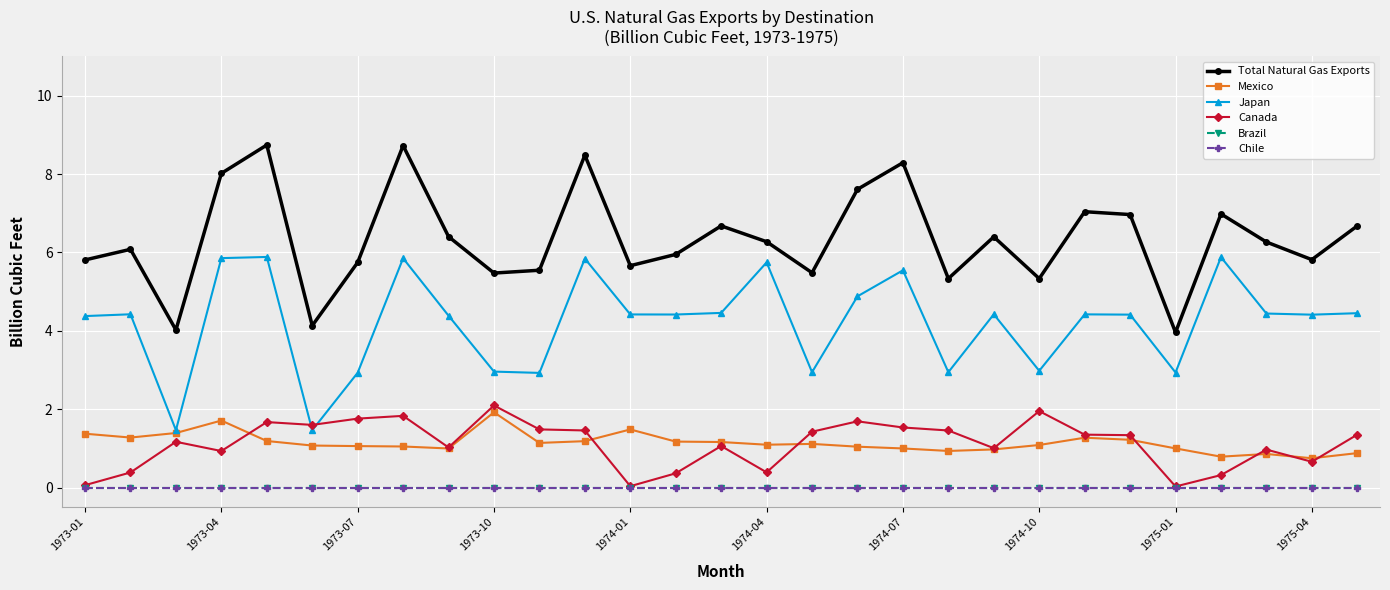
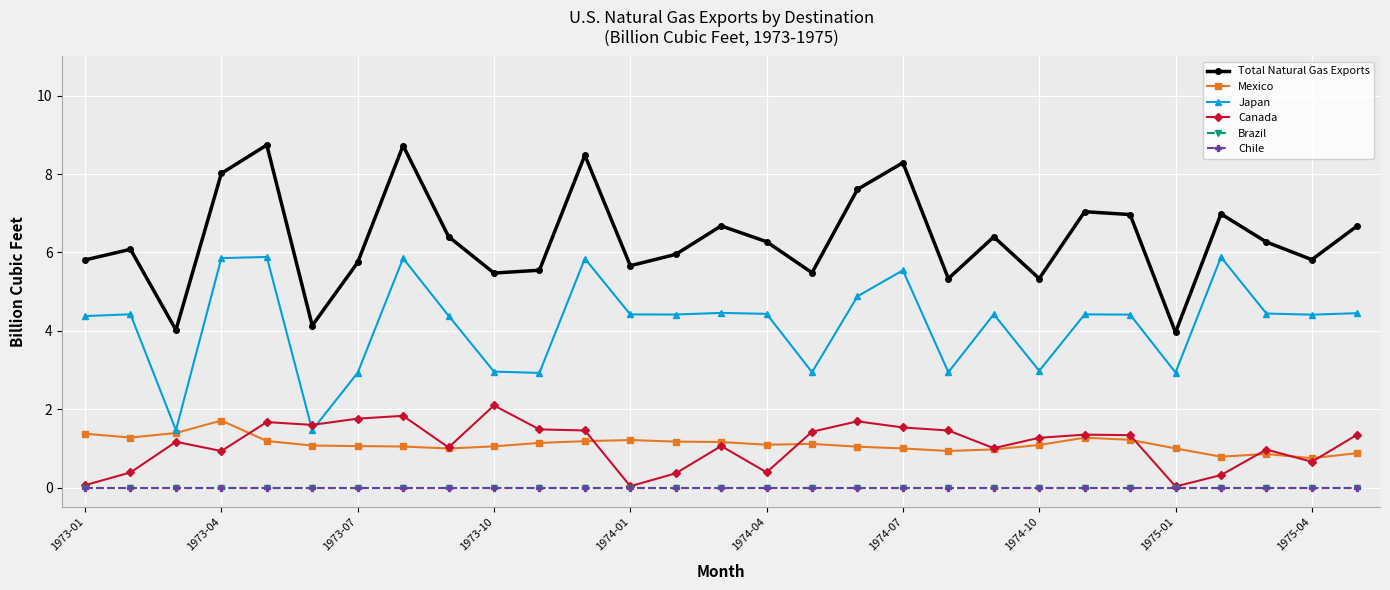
  {
    "Total Natural Gas Exports": {
      "1973-01": 5.8,
      "1973-04": 8.0,
      "1973-07": 5.7,
      "1973-10": 5.5,
      "1974-01": 5.7,
      "1974-04": 6.3,
      "1974-07": 8.3,
      "1974-10": 5.3,
      "1975-01": 4.0,
      "1975-04": 5.8
    },
    "Mexico": {
      "1973-01": 1.4,
      "1973-04": 1.7,
      "1973-07": 1.1,
-     "1973-10": 1.9,
-     "1974-01": 1.5,
+     "1973-10": 1.1,
+     "1974-01": 1.2,
      "1974-04": 1.1,
      "1974-07": 1.0,
      "1974-10": 1.1,
      "1975-01": 1.0,
      "1975-04": 0.7
    },
    "Japan": {
      "1973-01": 4.4,
      "1973-04": 5.9,
      "1973-07": 2.9,
      "1973-10": 3.0,
      "1974-01": 4.4,
-     "1974-04": 5.7,
+     "1974-04": 4.4,
      "1974-07": 5.5,
      "1974-10": 3.0,
      "1975-01": 2.9,
      "1975-04": 4.4
    },
    "Canada": {
      "1973-04": 0.9,
      "1973-07": 1.8,
      "1973-10": 2.1,
      "1974-04": 0.4,
      "1974-07": 1.5,
-     "1974-10": 2.0,
+     "1974-10": 1.3,
      "1975-04": 0.7
    },
    "Chile": {
      "1973-04": 0.0,
      "1973-07": 0.0,
      "1973-10": 0.0,
      "1974-04": 0.0,
      "1974-07": 0.0,
      "1974-10": 0.0,
      "1975-04": 0.0
    }
  }
